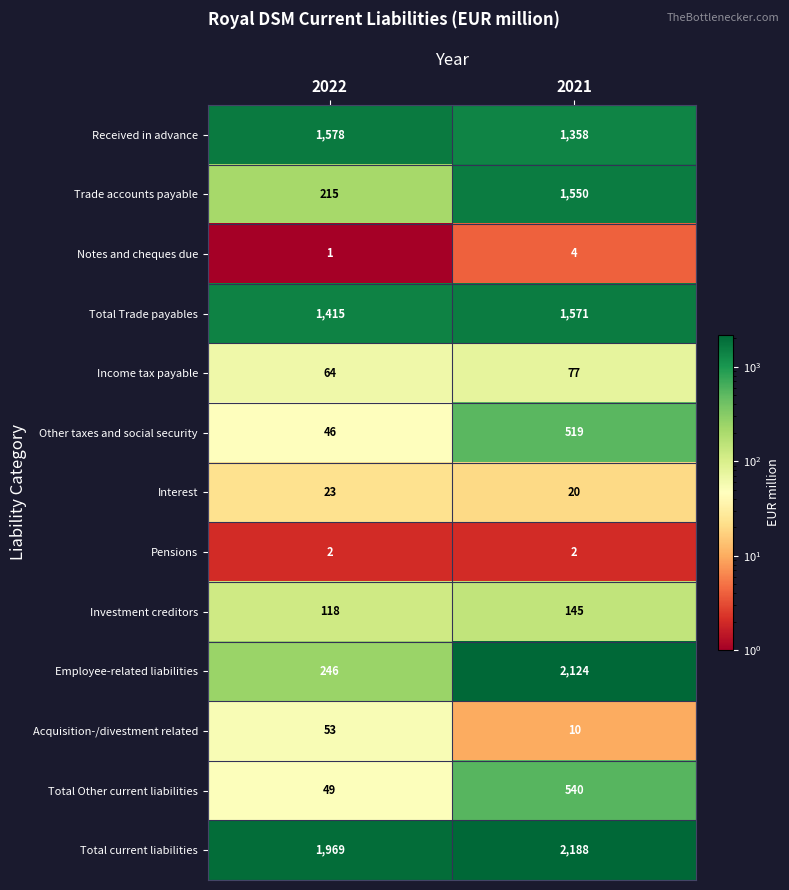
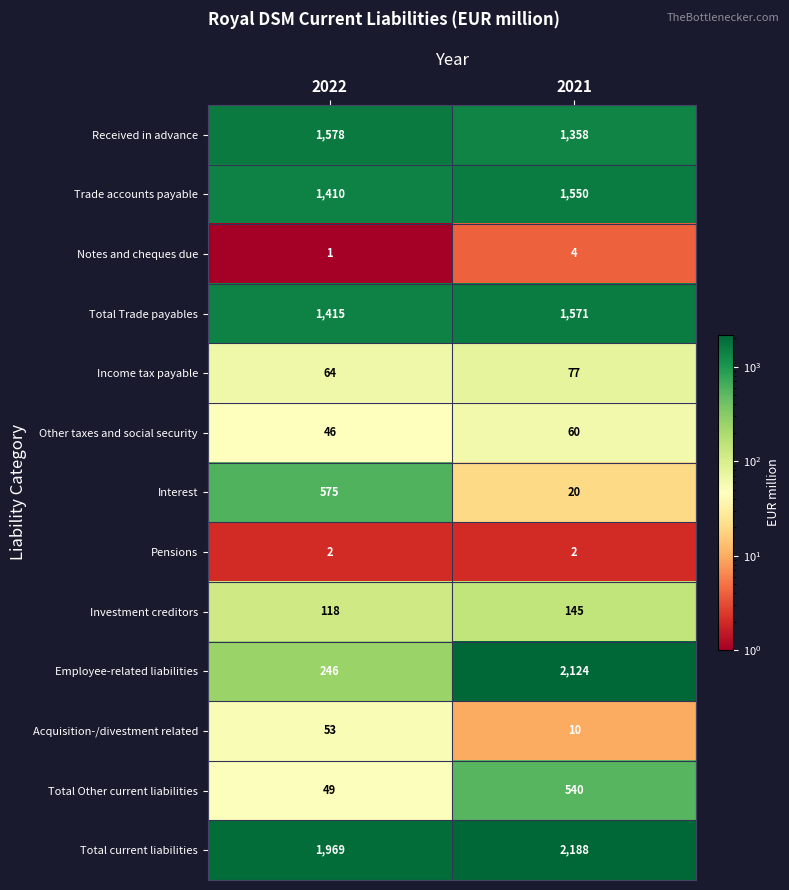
  {
    "Received in advance": {
      "2022": "1,578",
      "2021": "1,358"
    },
    "Trade accounts payable": {
-     "2022": "215",
+     "2022": "1,410",
      "2021": "1,550"
    },
    "Notes and cheques due": {
      "2022": "1",
      "2021": "4"
    },
    "Total Trade payables": {
      "2022": "1,415",
      "2021": "1,571"
    },
    "Income tax payable": {
      "2022": "64",
      "2021": "77"
    },
    "Other taxes and social security": {
      "2022": "46",
-     "2021": "519"
+     "2021": "60"
    },
    "Interest": {
-     "2022": "23",
+     "2022": "575",
      "2021": "20"
    },
    "Pensions": {
      "2022": "2",
      "2021": "2"
    },
    "Investment creditors": {
      "2022": "118",
      "2021": "145"
    },
    "Employee-related liabilities": {
      "2022": "246",
      "2021": "2,124"
    },
    "Acquisition-/divestment related": {
      "2022": "53",
      "2021": "10"
    },
    "Total Other current liabilities": {
      "2022": "49",
      "2021": "540"
    },
    "Total current liabilities": {
      "2022": "1,969",
      "2021": "2,188"
    }
  }
